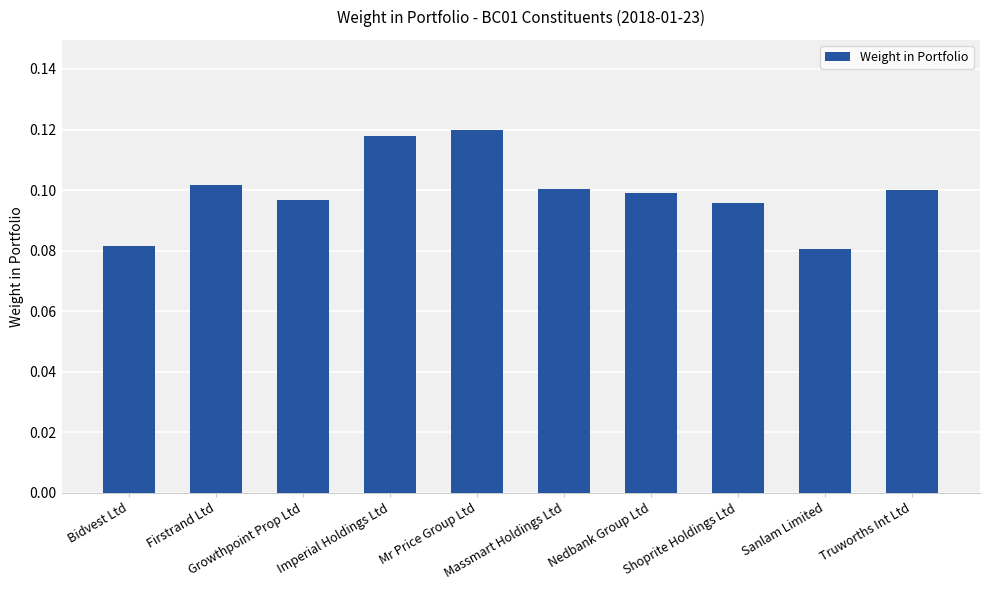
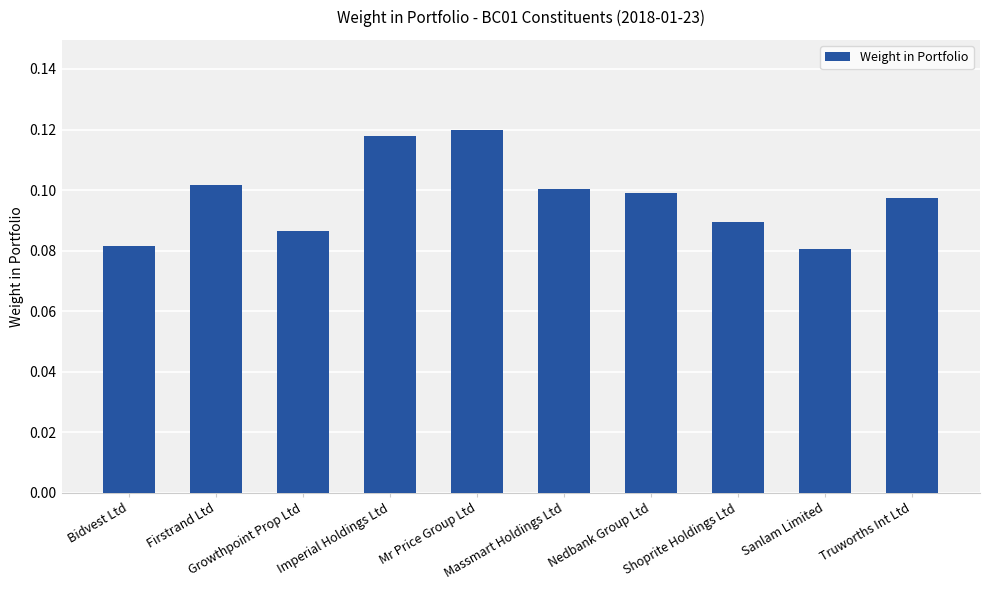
  {
    "Bidvest Ltd": 0.081,
    "Firstrand Ltd": 0.102,
-   "Growthpoint Prop Ltd": 0.097,
+   "Growthpoint Prop Ltd": 0.087,
    "Imperial Holdings Ltd": 0.118,
    "Mr Price Group Ltd": 0.120,
    "Massmart Holdings Ltd": 0.100,
    "Nedbank Group Ltd": 0.099,
-   "Shoprite Holdings Ltd": 0.096,
+   "Shoprite Holdings Ltd": 0.090,
    "Sanlam Limited": 0.081,
-   "Truworths Int Ltd": 0.100
+   "Truworths Int Ltd": 0.097
  }
